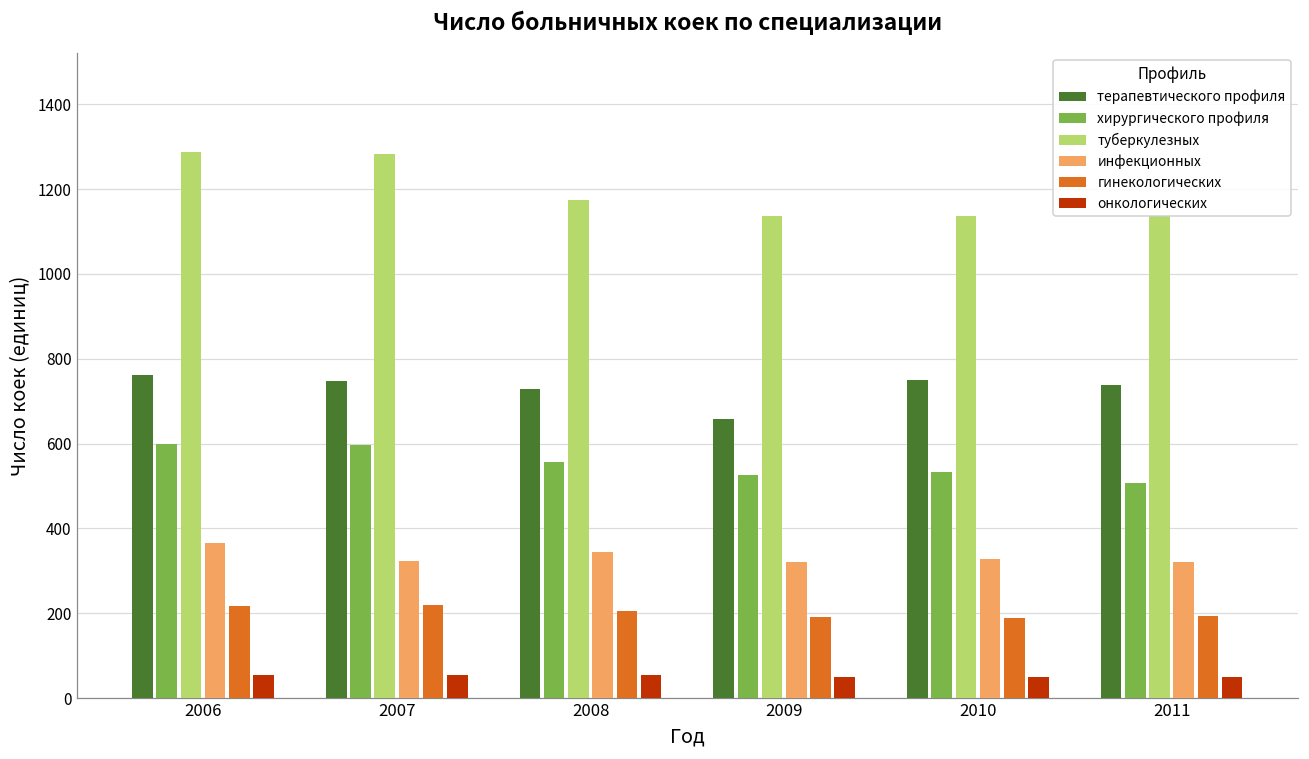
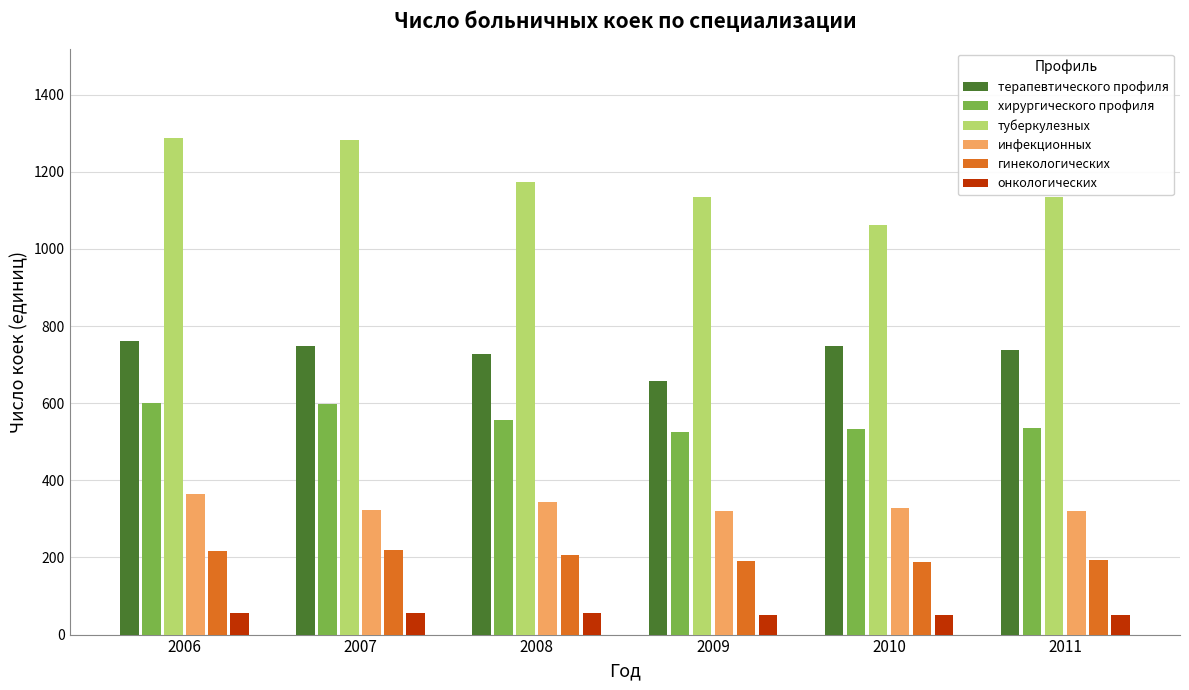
  {
    "терапевтического профиля": {
      "2006": 760,
      "2007": 750,
      "2008": 730,
      "2009": 660,
      "2010": 750,
      "2011": 740
    },
    "хирургического профиля": {
      "2006": 600,
      "2007": 600,
      "2008": 560,
      "2009": 530,
      "2010": 530,
-     "2011": 510
+     "2011": 540
    },
    "туберкулезных": {
      "2006": 1290,
      "2007": 1280,
      "2008": 1170,
      "2009": 1140,
-     "2010": 1140,
+     "2010": 1060,
      "2011": 1140
    },
    "инфекционных": {
      "2006": 370,
      "2007": 320,
      "2008": 340,
      "2009": 320,
      "2010": 330,
      "2011": 320
    },
    "гинекологических": {
      "2006": 220,
      "2007": 220,
      "2008": 210,
      "2009": 190,
      "2010": 190,
      "2011": 190
    },
    "онкологических": {
      "2006": 60,
      "2007": 60,
      "2008": 60,
      "2009": 50,
      "2010": 50,
      "2011": 50
    }
  }
